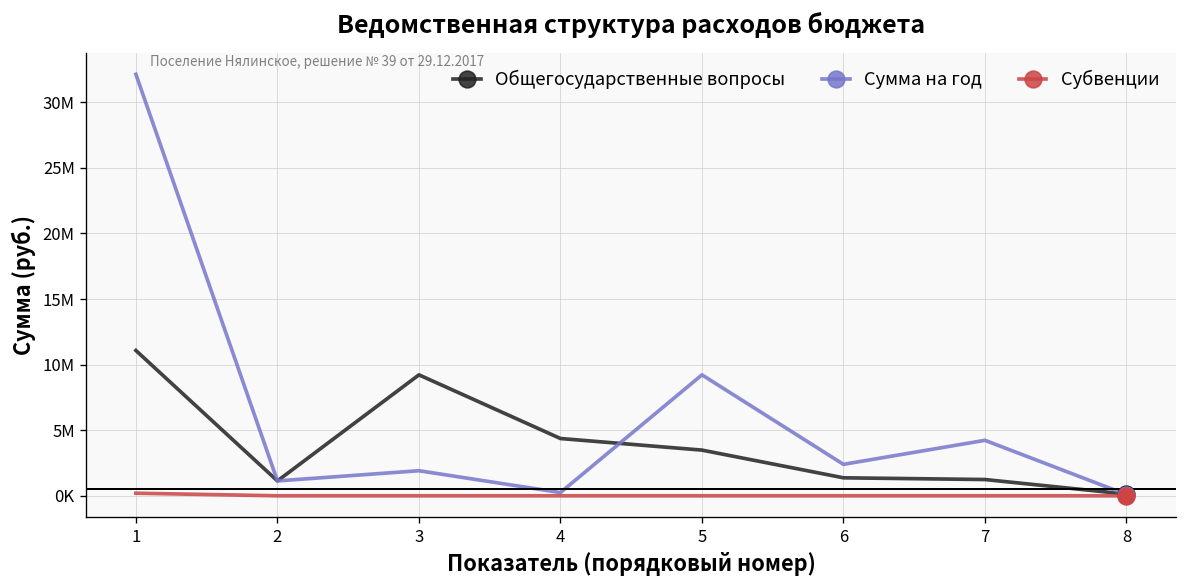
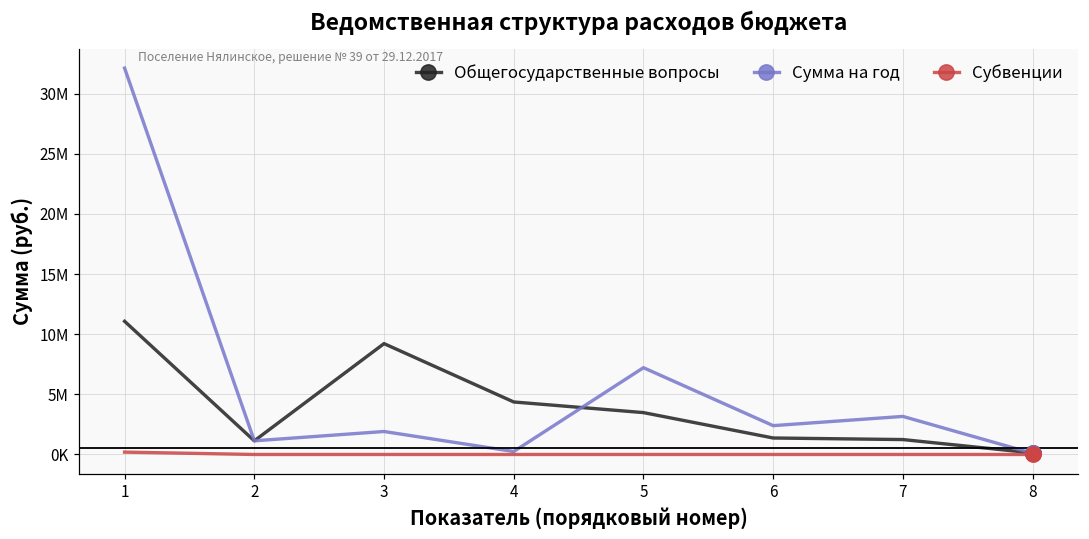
  {
    "Сумма на год": {
      "1": 32100000,
      "3": 1900000,
      "4": 200000,
-     "5": 9200000,
+     "5": 7200000,
      "6": 2400000,
-     "7": 4200000
+     "7": 3200000
    }
  }
